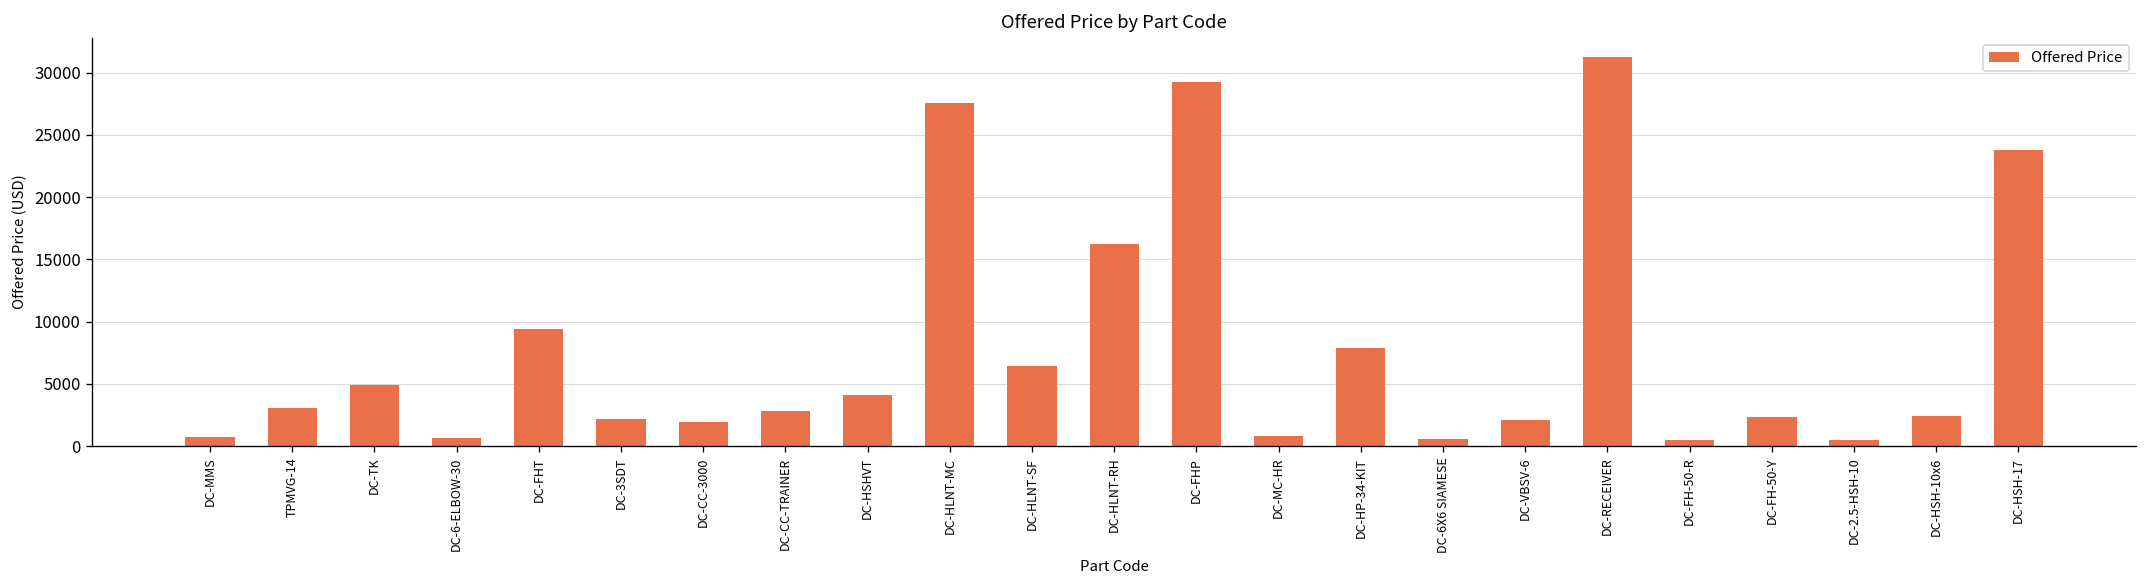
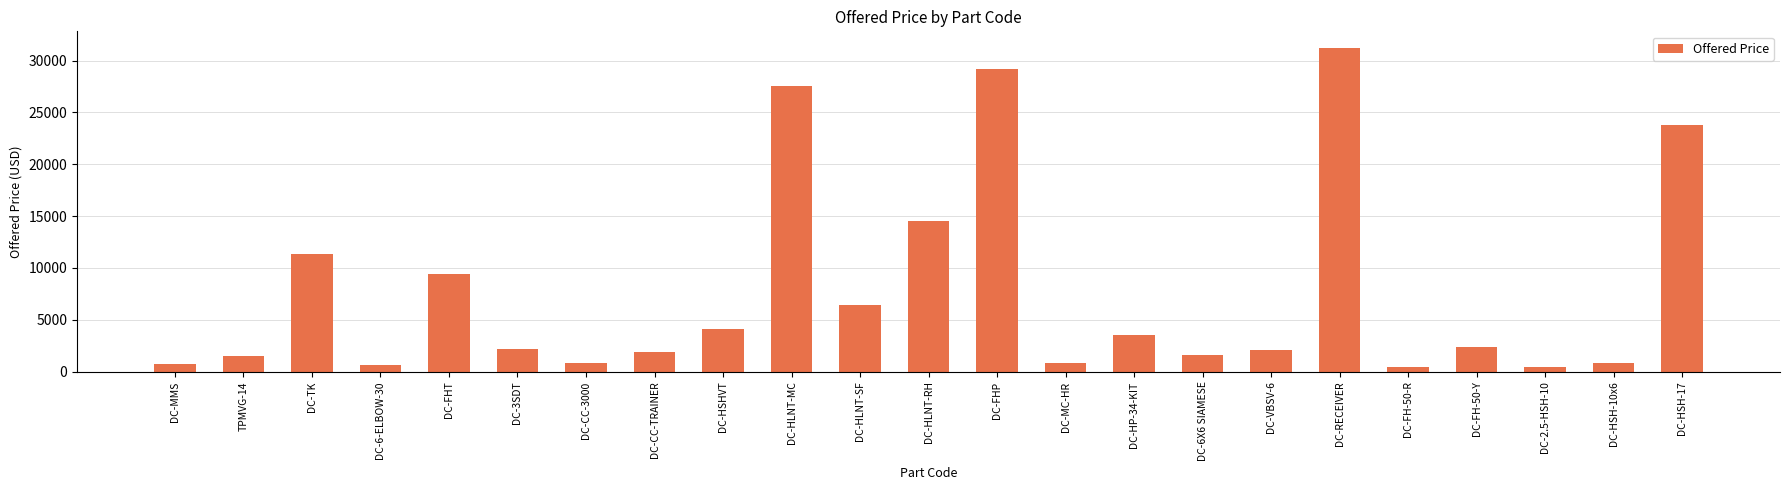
  {
    "DC-MMS": 700,
-   "TPMVG-14": 3100,
-   "DC-TK": 4900,
+   "TPMVG-14": 1500,
+   "DC-TK": 11400,
    "DC-6-ELBOW-30": 600,
    "DC-FHT": 9400,
    "DC-3SDT": 2200,
-   "DC-CC-3000": 1900,
-   "DC-CC-TRAINER": 2800,
+   "DC-CC-3000": 800,
+   "DC-CC-TRAINER": 1900,
    "DC-HSHVT": 4100,
    "DC-HLNT-MC": 27500,
    "DC-HLNT-SF": 6400,
-   "DC-HLNT-RH": 16200,
+   "DC-HLNT-RH": 14500,
    "DC-FHP": 29200,
    "DC-MC-HR": 800,
-   "DC-HP-34-KIT": 7900,
-   "DC-6X6 SIAMESE": 600,
+   "DC-HP-34-KIT": 3600,
+   "DC-6X6 SIAMESE": 1600,
    "DC-VBSV-6": 2100,
    "DC-RECEIVER": 31300,
    "DC-FH-50-R": 400,
    "DC-FH-50-Y": 2400,
    "DC-2.5-HSH-10": 500,
-   "DC-HSH-10x6": 2400,
+   "DC-HSH-10x6": 900,
    "DC-HSH-17": 23800
  }
